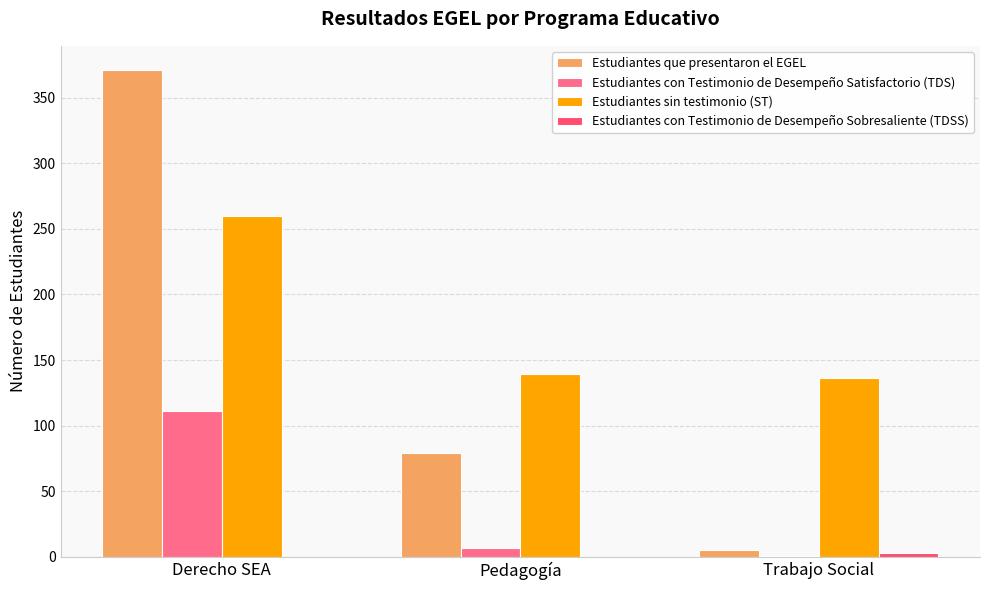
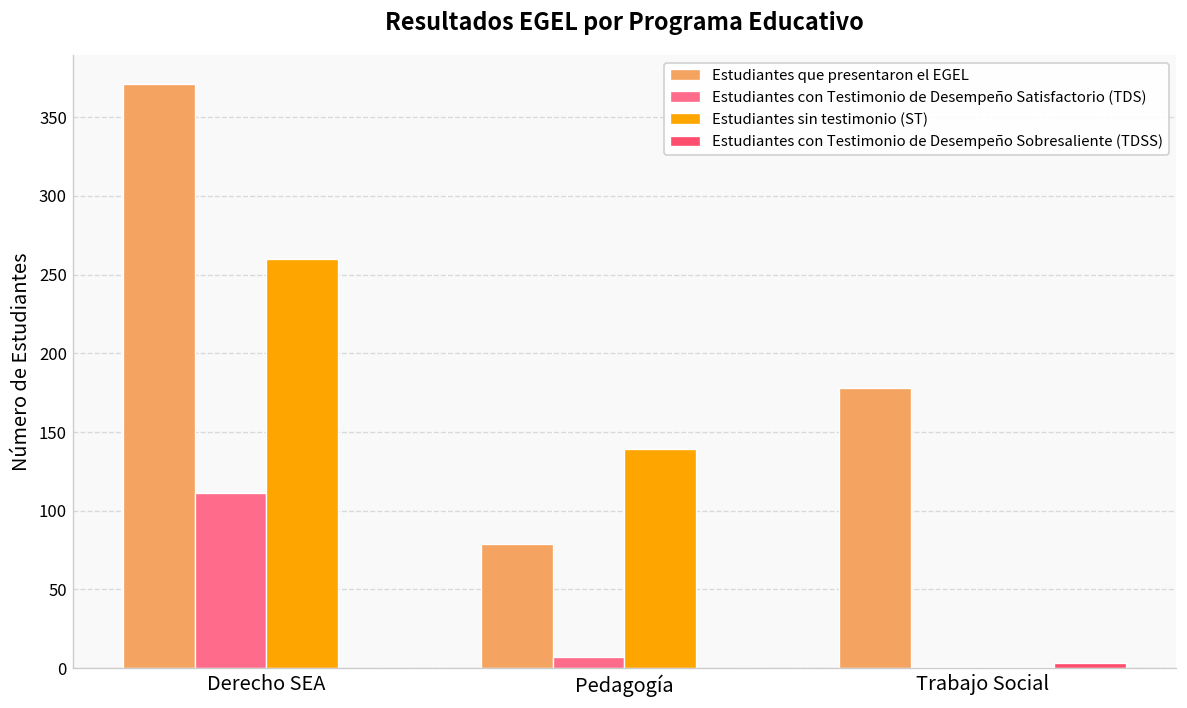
  {
    "Estudiantes que presentaron el EGEL": {
      "Derecho SEA": 371,
      "Pedagogía": 79,
-     "Trabajo Social": 5
+     "Trabajo Social": 178
    },
    "Estudiantes sin testimonio (ST)": {
      "Derecho SEA": 260,
      "Pedagogía": 139,
-     "Trabajo Social": 136
+     "Trabajo Social": 1
    }
  }
